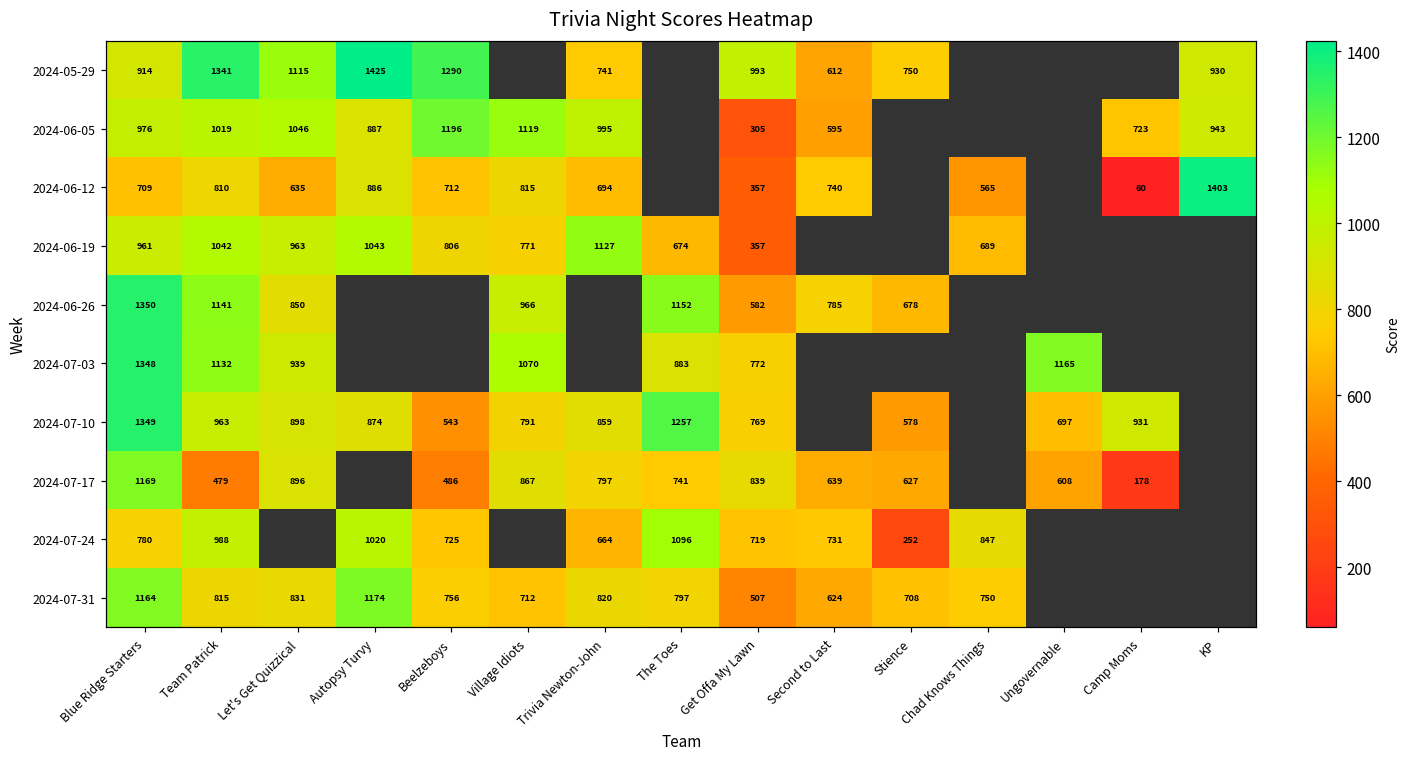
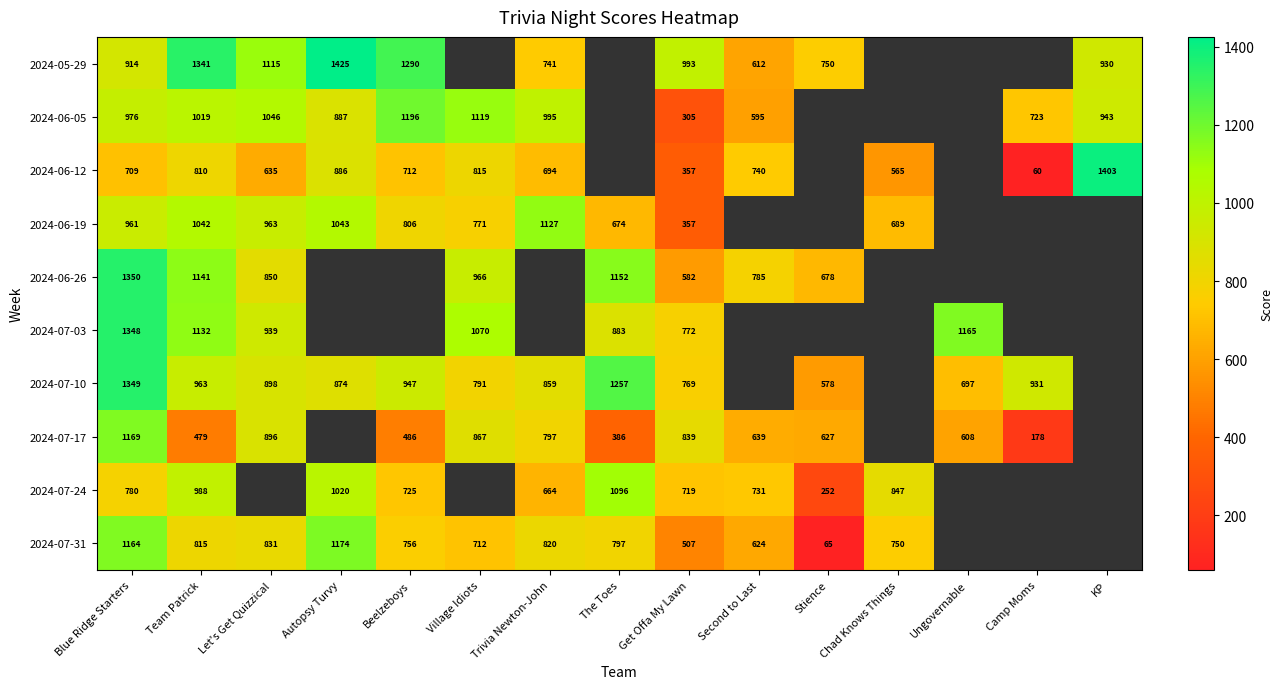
  {
    "2024-05-29": {
      "Blue Ridge Starters": 914,
      "Team Patrick": 1341,
      "Let's Get Quizzical": 1115,
      "Autopsy Turvy": 1425,
      "Beelzeboys": 1290,
      "Trivia Newton-John": 741,
      "Get Offa My Lawn": 993,
      "Second to Last": 612,
      "Stience": 750,
      "KP": 930
    },
    "2024-06-05": {
      "Blue Ridge Starters": 976,
      "Team Patrick": 1019,
      "Let's Get Quizzical": 1046,
      "Autopsy Turvy": 887,
      "Beelzeboys": 1196,
      "Village Idiots": 1119,
      "Trivia Newton-John": 995,
      "Get Offa My Lawn": 305,
      "Second to Last": 595,
      "Camp Moms": 723,
      "KP": 943
    },
    "2024-06-12": {
      "Blue Ridge Starters": 709,
      "Team Patrick": 810,
      "Let's Get Quizzical": 635,
      "Autopsy Turvy": 886,
      "Beelzeboys": 712,
      "Village Idiots": 815,
      "Trivia Newton-John": 694,
      "Get Offa My Lawn": 357,
      "Second to Last": 740,
      "Chad Knows Things": 565,
      "Camp Moms": 60,
      "KP": 1403
    },
    "2024-06-19": {
      "Blue Ridge Starters": 961,
      "Team Patrick": 1042,
      "Let's Get Quizzical": 963,
      "Autopsy Turvy": 1043,
      "Beelzeboys": 806,
      "Village Idiots": 771,
      "Trivia Newton-John": 1127,
      "The Toes": 674,
      "Get Offa My Lawn": 357,
      "Chad Knows Things": 689
    },
    "2024-06-26": {
      "Blue Ridge Starters": 1350,
      "Team Patrick": 1141,
      "Let's Get Quizzical": 850,
      "Village Idiots": 966,
      "The Toes": 1152,
      "Get Offa My Lawn": 582,
      "Second to Last": 785,
      "Stience": 678
    },
    "2024-07-03": {
      "Blue Ridge Starters": 1348,
      "Team Patrick": 1132,
      "Let's Get Quizzical": 939,
      "Village Idiots": 1070,
      "The Toes": 883,
      "Get Offa My Lawn": 772,
      "Ungovernable": 1165
    },
    "2024-07-10": {
      "Blue Ridge Starters": 1349,
      "Team Patrick": 963,
      "Let's Get Quizzical": 898,
      "Autopsy Turvy": 874,
-     "Beelzeboys": 543,
+     "Beelzeboys": 947,
      "Village Idiots": 791,
      "Trivia Newton-John": 859,
      "The Toes": 1257,
      "Get Offa My Lawn": 769,
      "Stience": 578,
      "Ungovernable": 697,
      "Camp Moms": 931
    },
    "2024-07-17": {
      "Blue Ridge Starters": 1169,
      "Team Patrick": 479,
      "Let's Get Quizzical": 896,
      "Beelzeboys": 486,
      "Village Idiots": 867,
      "Trivia Newton-John": 797,
-     "The Toes": 741,
+     "The Toes": 386,
      "Get Offa My Lawn": 839,
      "Second to Last": 639,
      "Stience": 627,
      "Ungovernable": 608,
      "Camp Moms": 178
    },
    "2024-07-24": {
      "Blue Ridge Starters": 780,
      "Team Patrick": 988,
      "Autopsy Turvy": 1020,
      "Beelzeboys": 725,
      "Trivia Newton-John": 664,
      "The Toes": 1096,
      "Get Offa My Lawn": 719,
      "Second to Last": 731,
      "Stience": 252,
      "Chad Knows Things": 847
    },
    "2024-07-31": {
      "Blue Ridge Starters": 1164,
      "Team Patrick": 815,
      "Let's Get Quizzical": 831,
      "Autopsy Turvy": 1174,
      "Beelzeboys": 756,
      "Village Idiots": 712,
      "Trivia Newton-John": 820,
      "The Toes": 797,
      "Get Offa My Lawn": 507,
      "Second to Last": 624,
-     "Stience": 708,
+     "Stience": 65,
      "Chad Knows Things": 750
    }
  }
